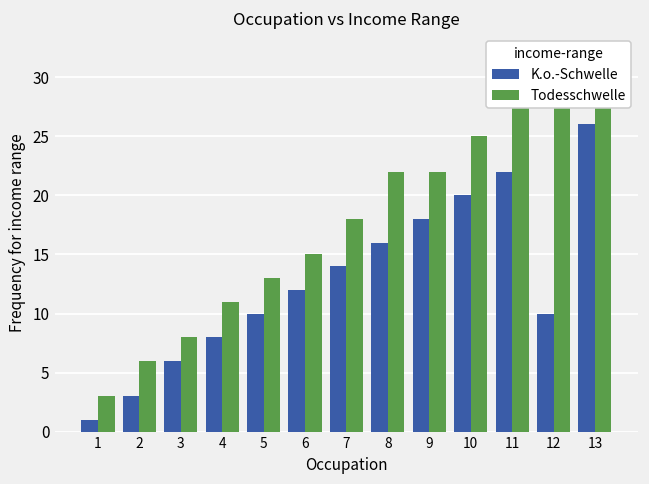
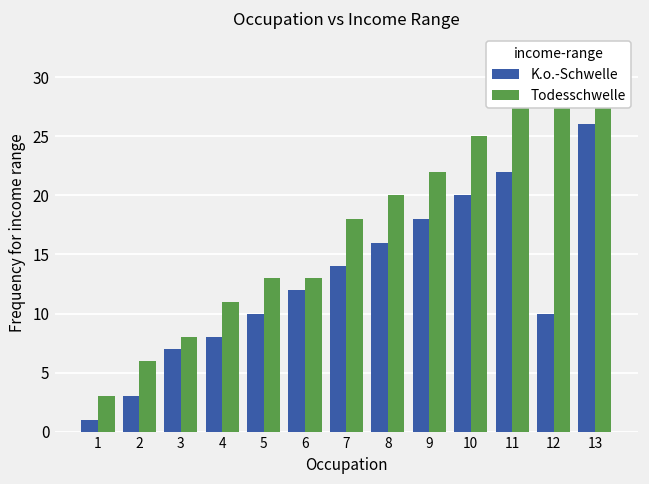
  {
    "K.o.-Schwelle": {
      "1": 1,
      "2": 3,
-     "3": 6,
+     "3": 7,
      "4": 8,
      "5": 10,
      "6": 12,
      "7": 14,
      "8": 16,
      "9": 18,
      "10": 20,
      "11": 22,
      "12": 10,
      "13": 26
    },
    "Todesschwelle": {
      "1": 3,
      "2": 6,
      "3": 8,
      "4": 11,
      "5": 13,
-     "6": 15,
+     "6": 13,
      "7": 18,
-     "8": 22,
+     "8": 20,
      "9": 22,
      "10": 25
    }
  }
